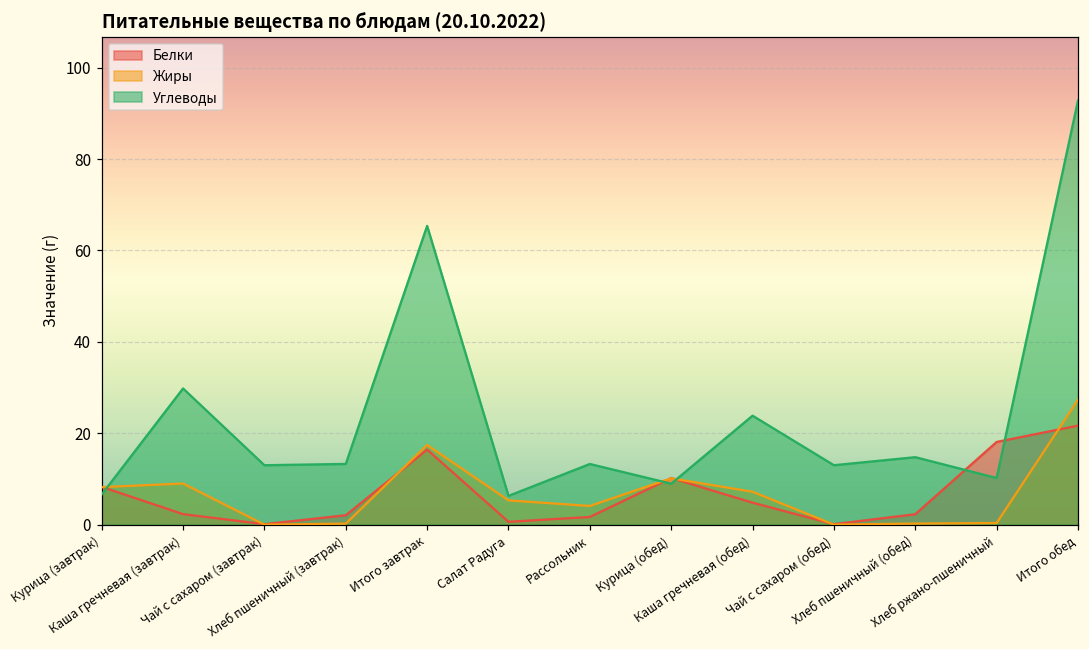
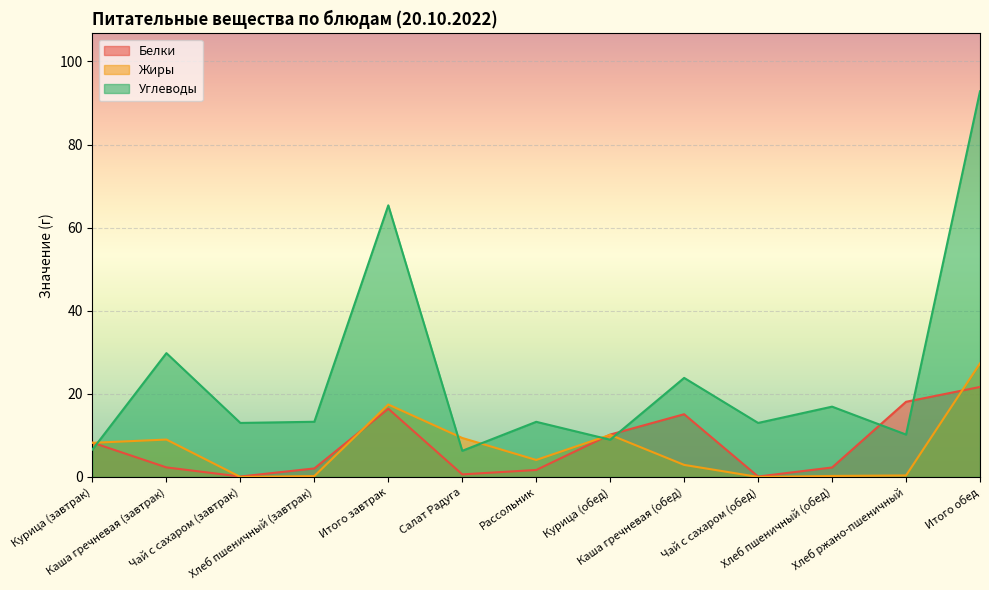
  {
    "Белки": {
      "Каша гречневая (завтрак)": 2,
      "Хлеб пшеничный (завтрак)": 2,
      "Итого завтрак": 16,
      "Салат Радуга": 1,
      "Рассольник": 2,
-     "Каша гречневая (обед)": 5,
+     "Каша гречневая (обед)": 15,
      "Хлеб пшеничный (обед)": 2,
      "Хлеб ржано-пшеничный": 18,
      "Итого обед": 22
    },
    "Жиры": {
      "Каша гречневая (завтрак)": 9,
      "Хлеб пшеничный (завтрак)": 0,
      "Итого завтрак": 17,
-     "Салат Радуга": 5,
+     "Салат Радуга": 9,
      "Рассольник": 4,
-     "Каша гречневая (обед)": 7,
+     "Каша гречневая (обед)": 3,
      "Хлеб пшеничный (обед)": 0,
      "Хлеб ржано-пшеничный": 0,
      "Итого обед": 27
    },
    "Углеводы": {
      "Курица (завтрак)": 7,
      "Каша гречневая (завтрак)": 30,
      "Чай с сахаром (завтрак)": 13,
      "Хлеб пшеничный (завтрак)": 13,
      "Итого завтрак": 65,
      "Салат Радуга": 6,
      "Рассольник": 13,
      "Курица (обед)": 9,
      "Каша гречневая (обед)": 24,
      "Чай с сахаром (обед)": 13,
-     "Хлеб пшеничный (обед)": 15,
+     "Хлеб пшеничный (обед)": 17,
      "Хлеб ржано-пшеничный": 10,
      "Итого обед": 93
    }
  }
